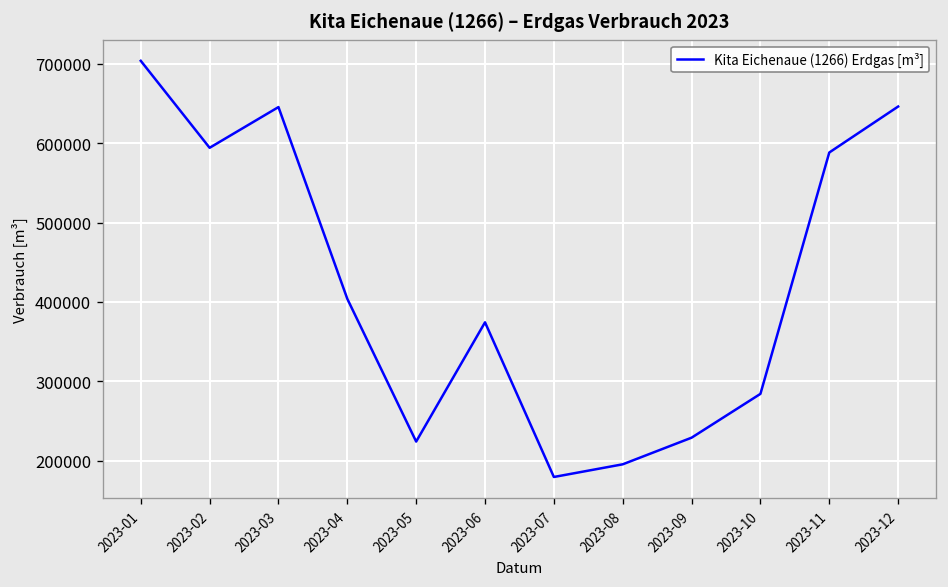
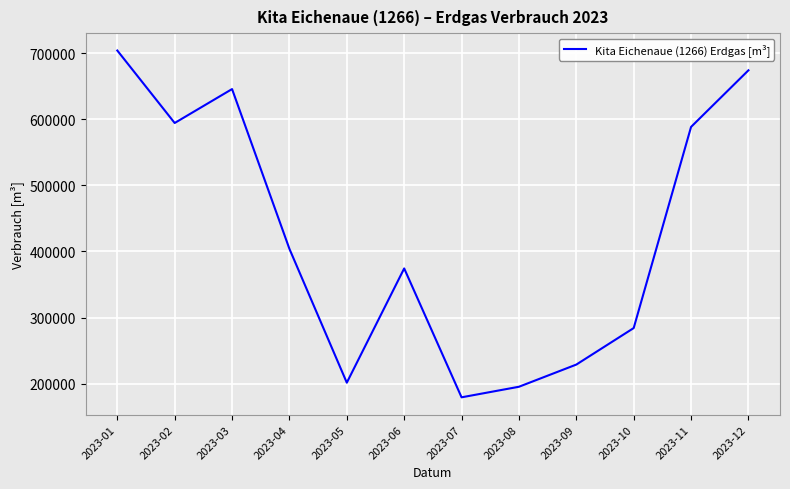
  {
    "2023-01": 700000,
    "2023-02": 590000,
    "2023-03": 650000,
    "2023-04": 400000,
-   "2023-05": 220000,
+   "2023-05": 200000,
    "2023-06": 370000,
    "2023-07": 180000,
    "2023-08": 200000,
    "2023-09": 230000,
    "2023-10": 280000,
    "2023-11": 590000,
-   "2023-12": 650000
+   "2023-12": 670000
  }
